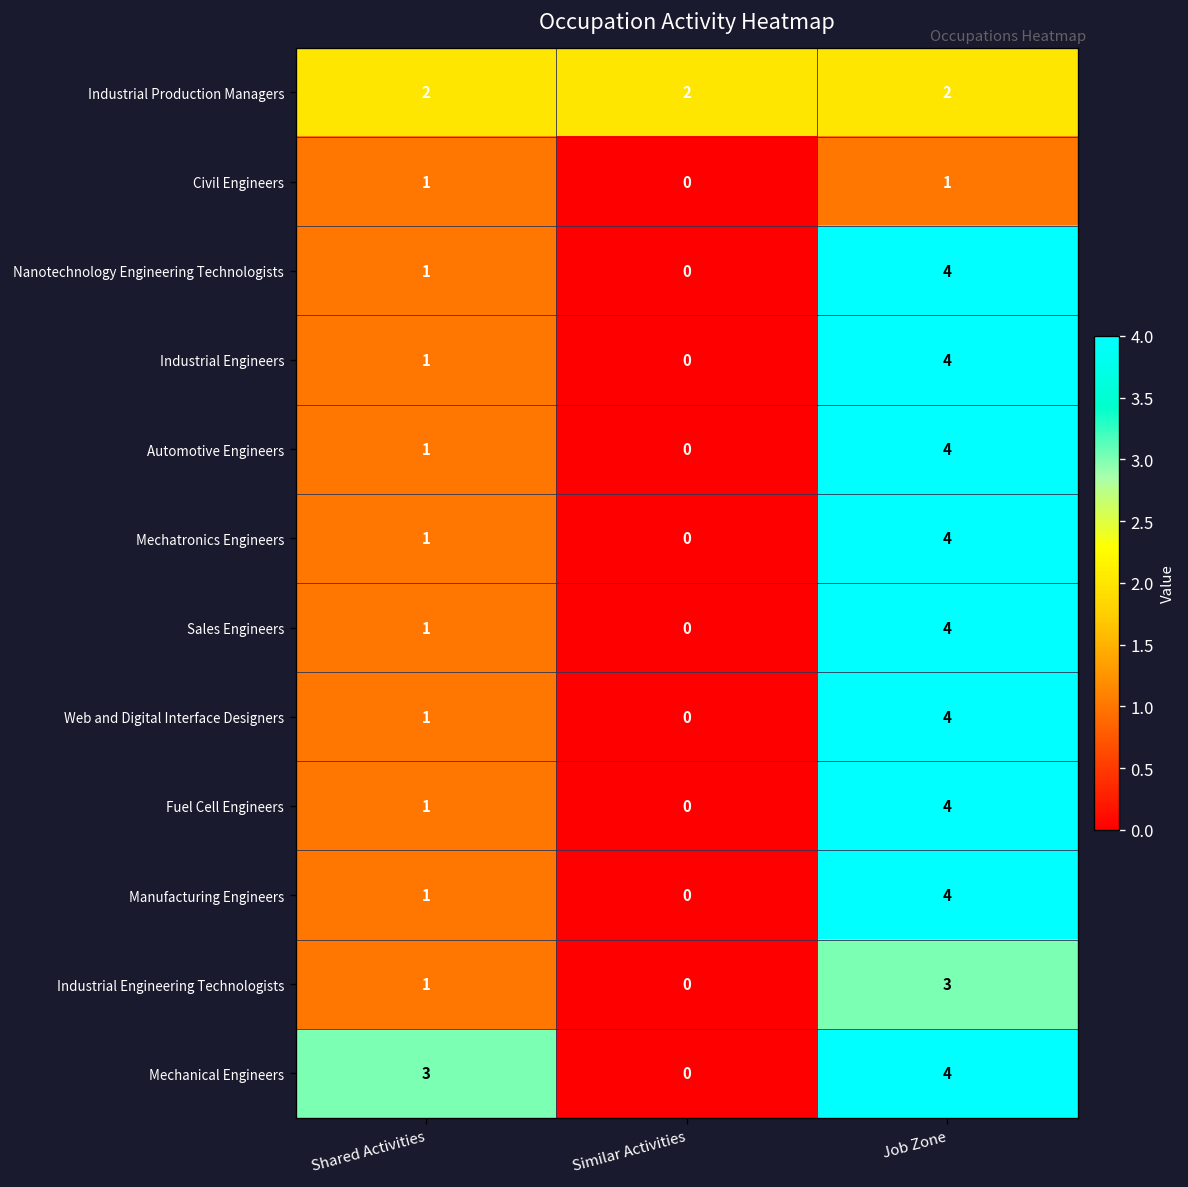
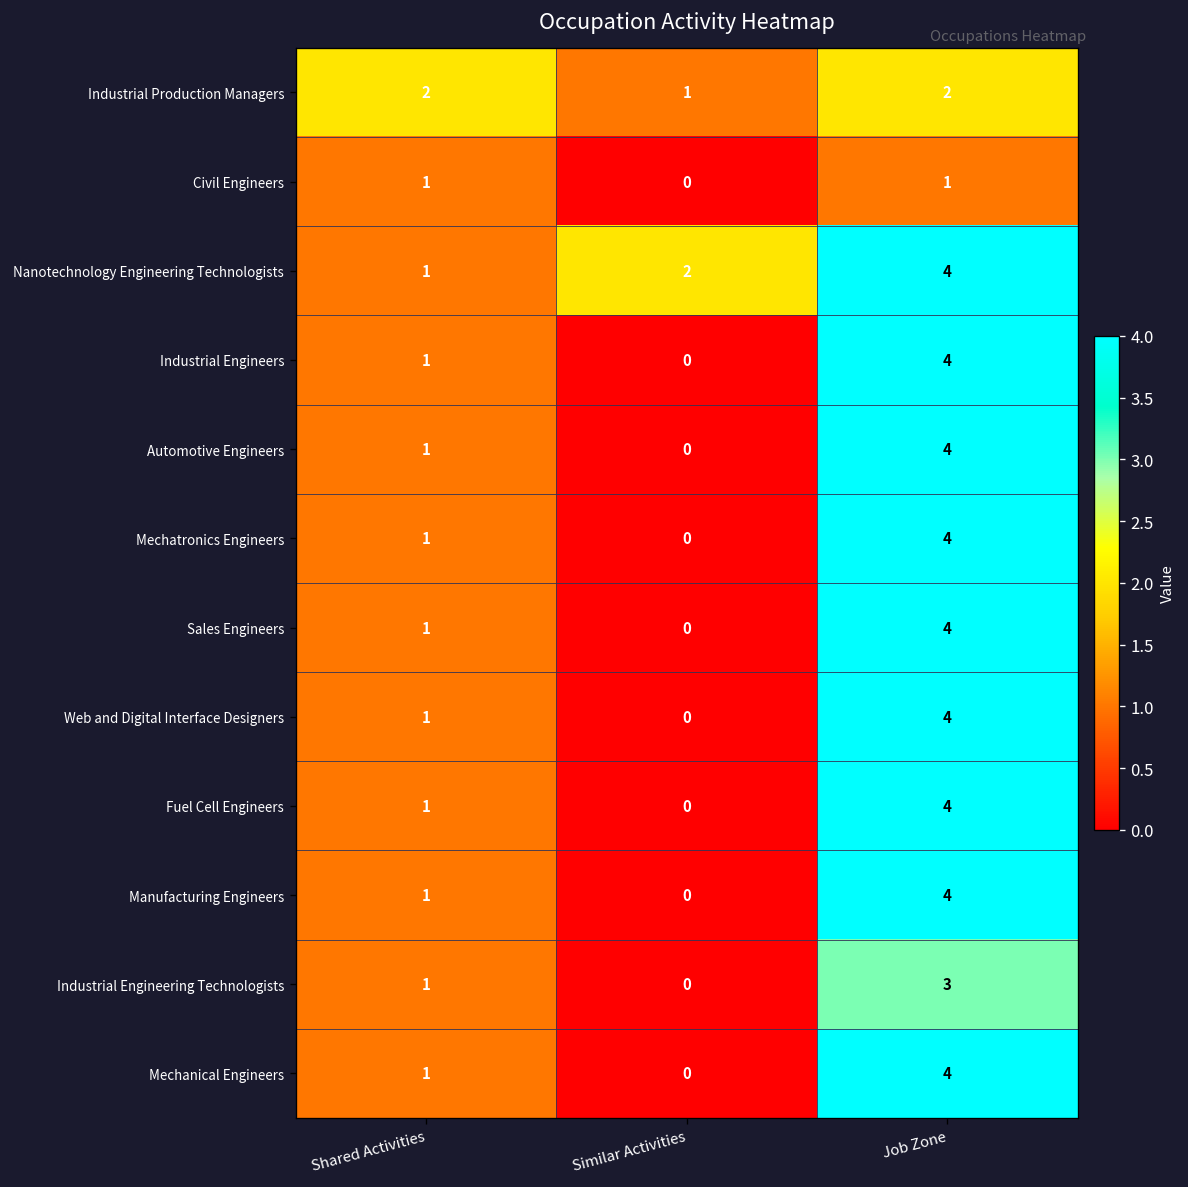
  {
    "Industrial Production Managers": {
      "Shared Activities": 2,
-     "Similar Activities": 2,
+     "Similar Activities": 1,
      "Job Zone": 2
    },
    "Civil Engineers": {
      "Shared Activities": 1,
      "Similar Activities": 0,
      "Job Zone": 1
    },
    "Nanotechnology Engineering Technologists": {
      "Shared Activities": 1,
-     "Similar Activities": 0,
+     "Similar Activities": 2,
      "Job Zone": 4
    },
    "Industrial Engineers": {
      "Shared Activities": 1,
      "Similar Activities": 0,
      "Job Zone": 4
    },
    "Automotive Engineers": {
      "Shared Activities": 1,
      "Similar Activities": 0,
      "Job Zone": 4
    },
    "Mechatronics Engineers": {
      "Shared Activities": 1,
      "Similar Activities": 0,
      "Job Zone": 4
    },
    "Sales Engineers": {
      "Shared Activities": 1,
      "Similar Activities": 0,
      "Job Zone": 4
    },
    "Web and Digital Interface Designers": {
      "Shared Activities": 1,
      "Similar Activities": 0,
      "Job Zone": 4
    },
    "Fuel Cell Engineers": {
      "Shared Activities": 1,
      "Similar Activities": 0,
      "Job Zone": 4
    },
    "Manufacturing Engineers": {
      "Shared Activities": 1,
      "Similar Activities": 0,
      "Job Zone": 4
    },
    "Industrial Engineering Technologists": {
      "Shared Activities": 1,
      "Similar Activities": 0,
      "Job Zone": 3
    },
    "Mechanical Engineers": {
-     "Shared Activities": 3,
+     "Shared Activities": 1,
      "Similar Activities": 0,
      "Job Zone": 4
    }
  }
